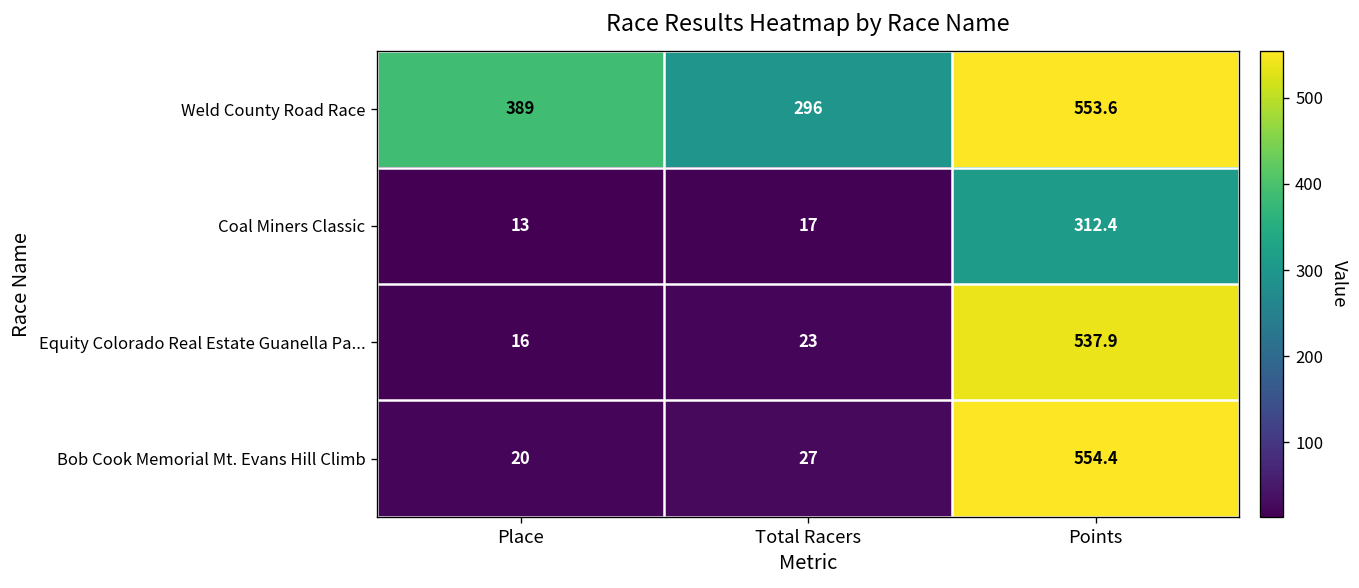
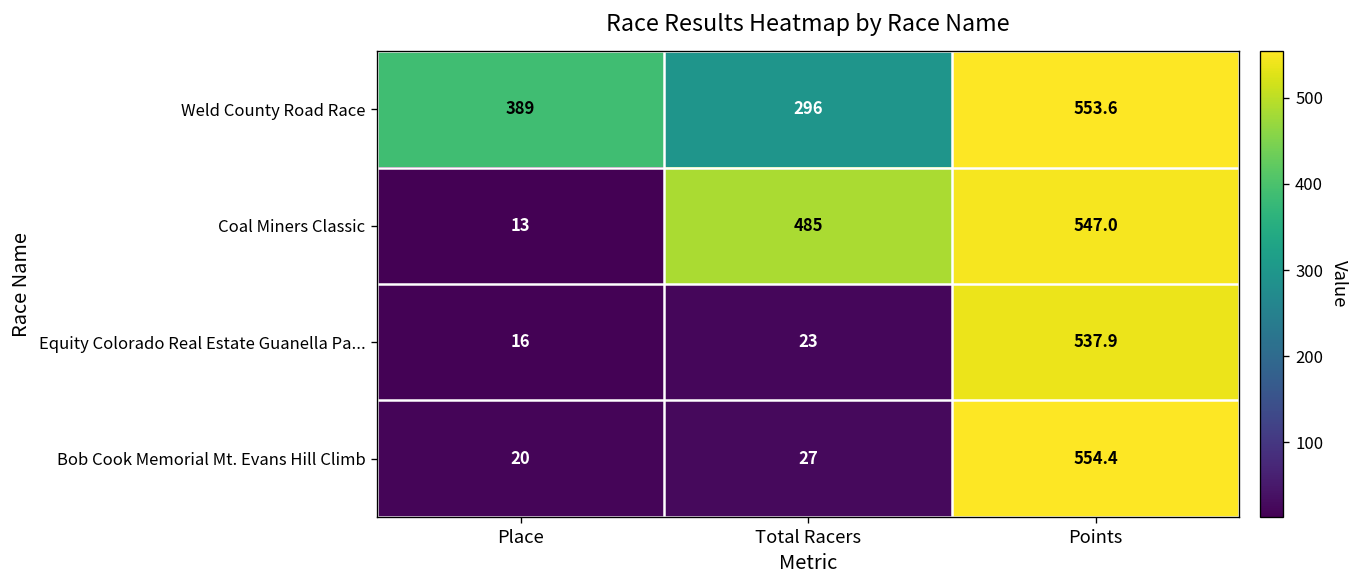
  {
    "Weld County Road Race": {
      "Place": 389,
      "Total Racers": 296,
      "Points": 553.6
    },
    "Coal Miners Classic": {
      "Place": 13,
-     "Total Racers": 17,
-     "Points": 312.4
+     "Total Racers": 485,
+     "Points": 547.0
    },
    "Equity Colorado Real Estate Guanella Pa...": {
      "Place": 16,
      "Total Racers": 23,
      "Points": 537.9
    },
    "Bob Cook Memorial Mt. Evans Hill Climb": {
      "Place": 20,
      "Total Racers": 27,
      "Points": 554.4
    }
  }
